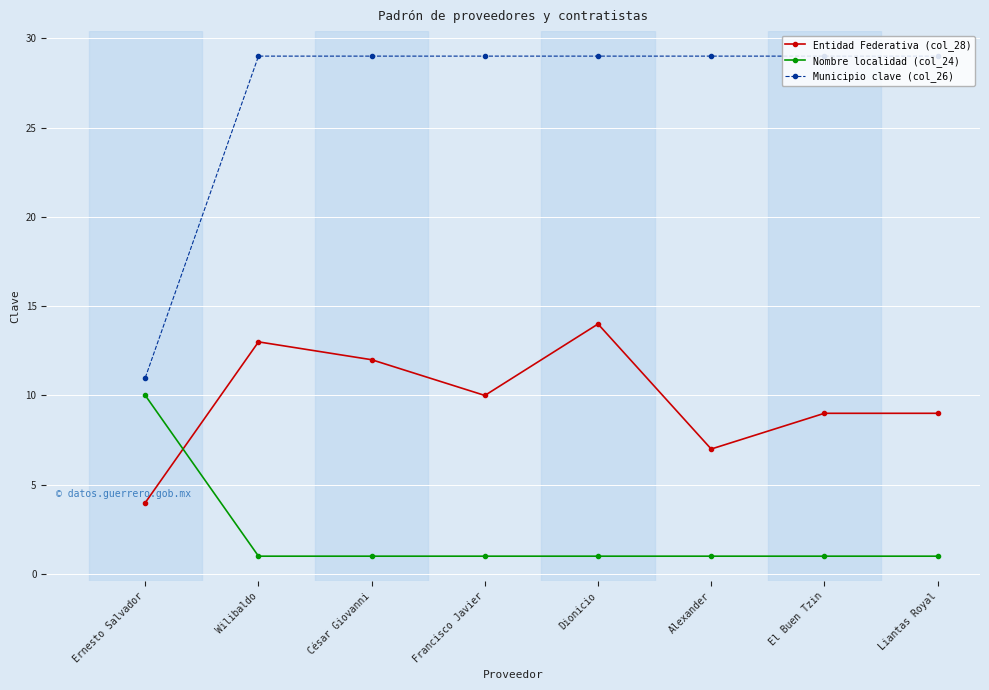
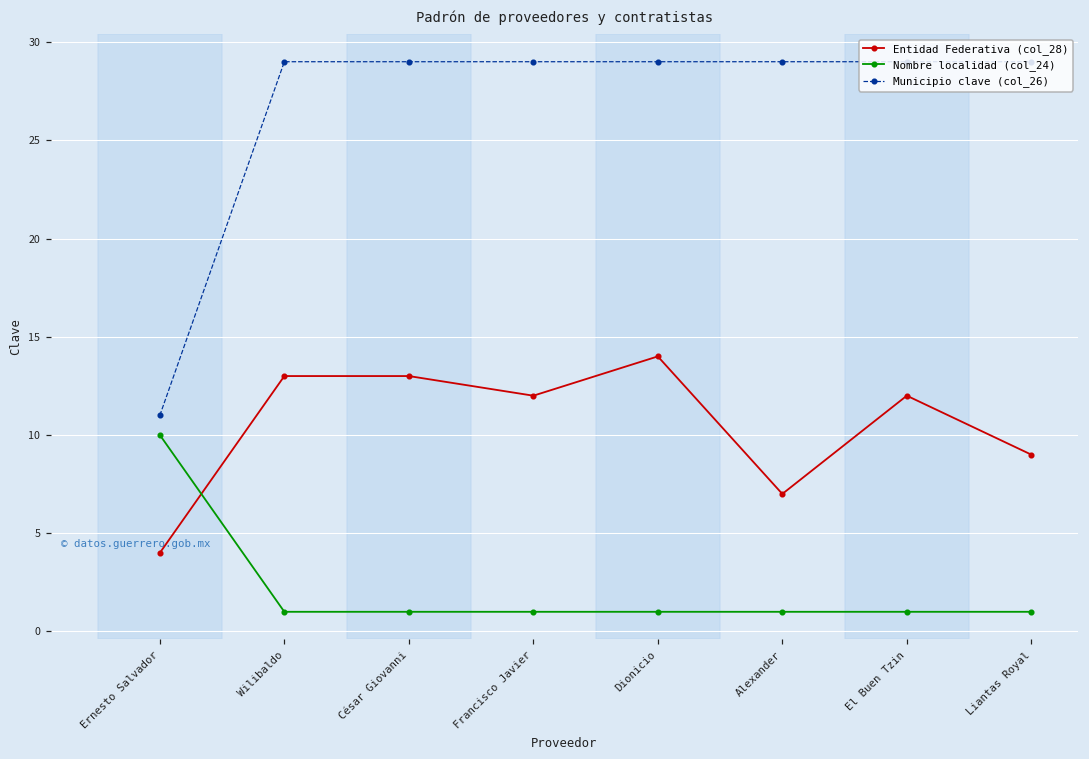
  {
    "Entidad Federativa (col_28)": {
      "Ernesto Salvador": 4,
      "Wilibaldo": 13,
-     "César Giovanni": 12,
-     "Francisco Javier": 10,
+     "César Giovanni": 13,
+     "Francisco Javier": 12,
      "Dionicio": 14,
      "Alexander": 7,
-     "El Buen Tzin": 9,
+     "El Buen Tzin": 12,
      "Liantas Royal": 9
    },
    "Nombre localidad (col_24)": {
      "Ernesto Salvador": 10,
      "Wilibaldo": 1,
      "César Giovanni": 1,
      "Francisco Javier": 1,
      "Dionicio": 1,
      "Alexander": 1,
      "El Buen Tzin": 1,
      "Liantas Royal": 1
    },
    "Municipio clave (col_26)": {
      "Ernesto Salvador": 11,
      "Wilibaldo": 29,
      "César Giovanni": 29,
      "Francisco Javier": 29,
      "Dionicio": 29,
      "Alexander": 29
    }
  }
